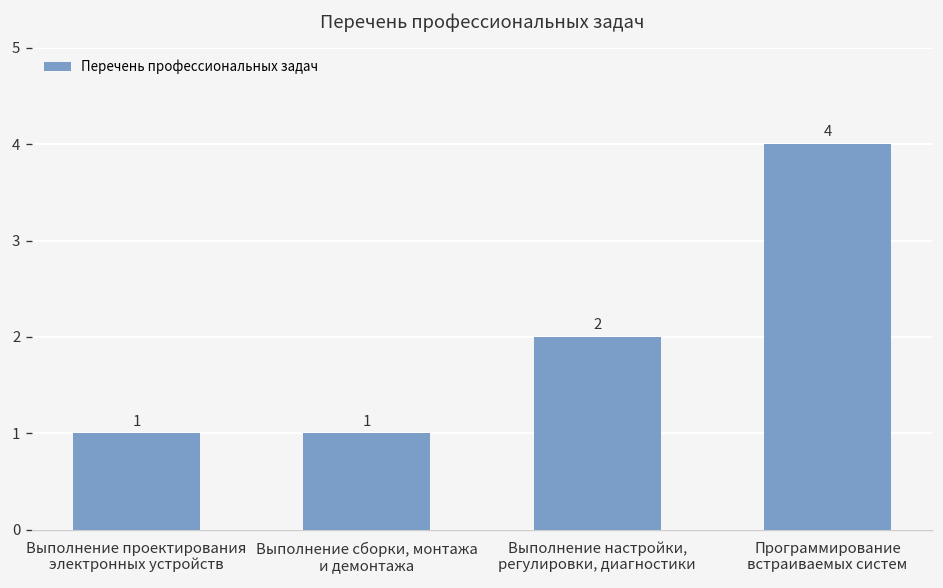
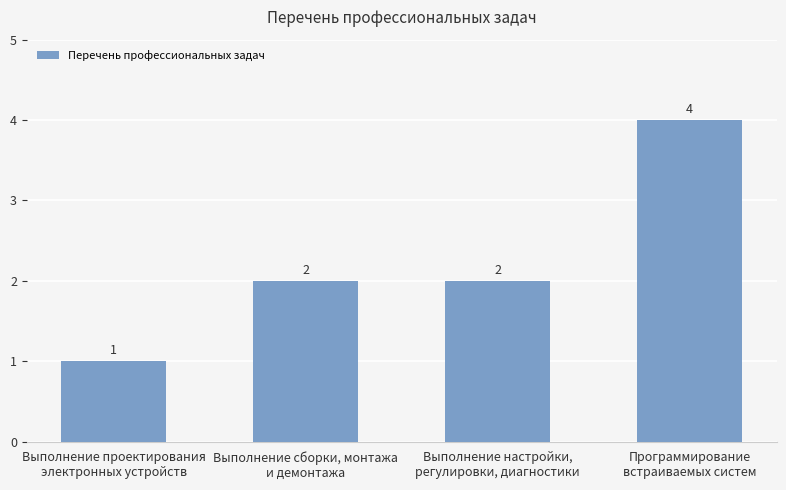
  {
    "Выполнение проектирования электронных устройств": 1,
-   "Выполнение сборки, монтажа и демонтажа": 1,
+   "Выполнение сборки, монтажа и демонтажа": 2,
    "Выполнение настройки, регулировки, диагностики": 2,
    "Программирование встраиваемых систем": 4
  }
